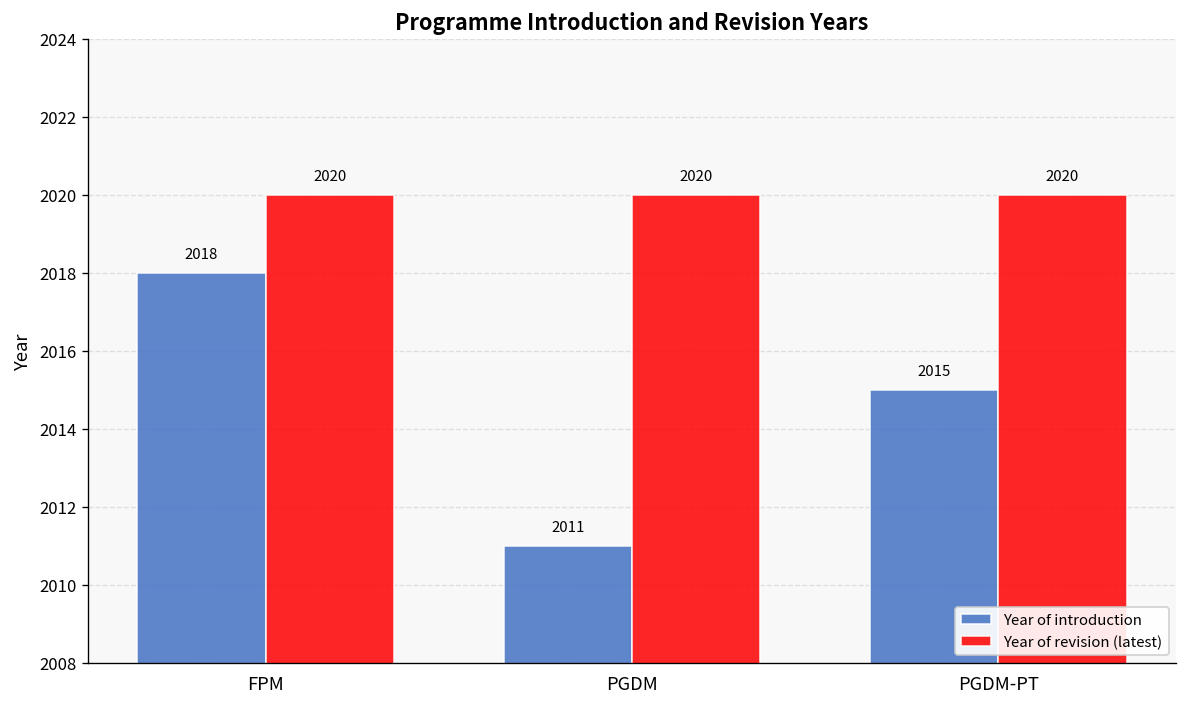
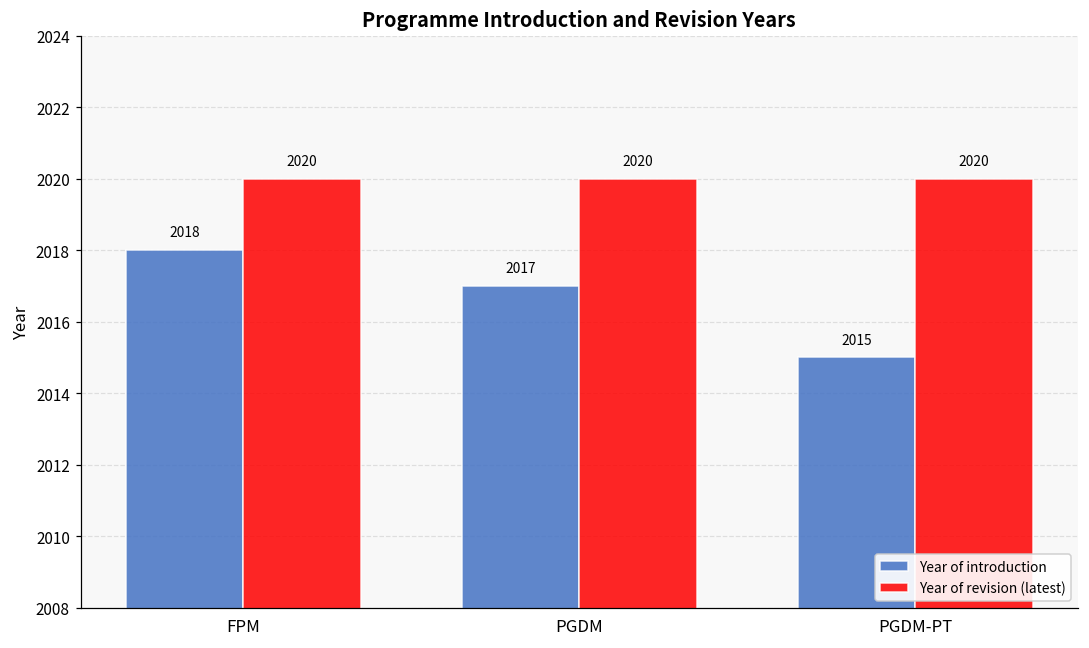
  {
    "Year of introduction": {
      "FPM": 2018,
-     "PGDM": 2011,
+     "PGDM": 2017,
      "PGDM-PT": 2015
    },
    "Year of revision (latest)": {
      "FPM": 2020,
      "PGDM": 2020,
      "PGDM-PT": 2020
    }
  }
